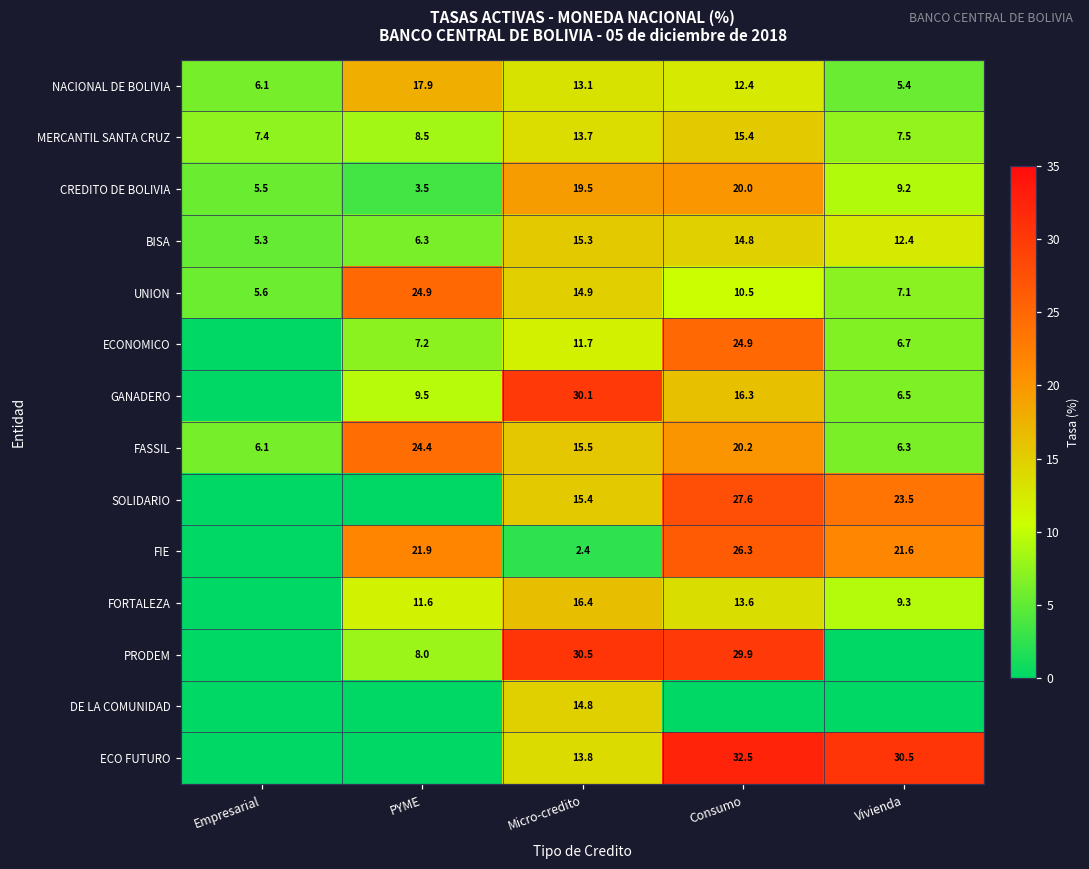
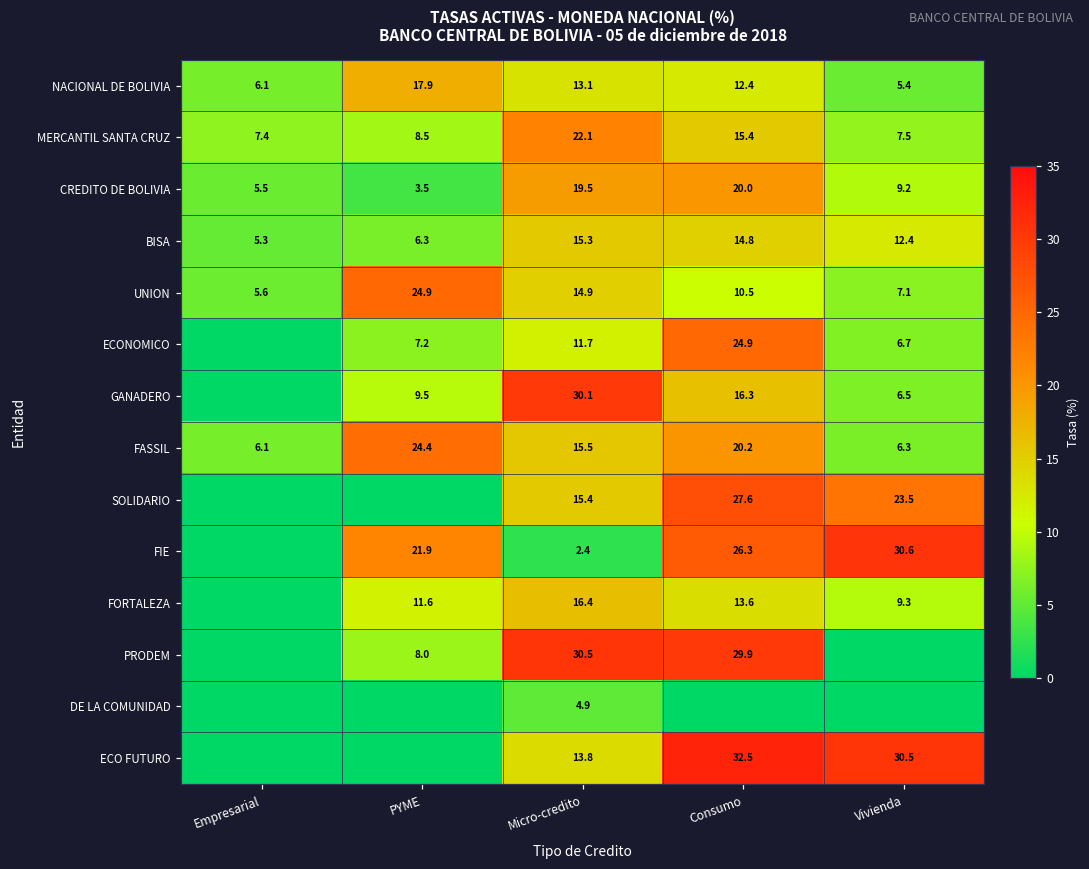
  {
    "NACIONAL DE BOLIVIA": {
      "Empresarial": 6.1,
      "PYME": 17.9,
      "Micro-credito": 13.1,
      "Consumo": 12.4,
      "Vivienda": 5.4
    },
    "MERCANTIL SANTA CRUZ": {
      "Empresarial": 7.4,
      "PYME": 8.5,
-     "Micro-credito": 13.7,
+     "Micro-credito": 22.1,
      "Consumo": 15.4,
      "Vivienda": 7.5
    },
    "CREDITO DE BOLIVIA": {
      "Empresarial": 5.5,
      "PYME": 3.5,
      "Micro-credito": 19.5,
      "Consumo": 20.0,
      "Vivienda": 9.2
    },
    "BISA": {
      "Empresarial": 5.3,
      "PYME": 6.3,
      "Micro-credito": 15.3,
      "Consumo": 14.8,
      "Vivienda": 12.4
    },
    "UNION": {
      "Empresarial": 5.6,
      "PYME": 24.9,
      "Micro-credito": 14.9,
      "Consumo": 10.5,
      "Vivienda": 7.1
    },
    "ECONOMICO": {
      "PYME": 7.2,
      "Micro-credito": 11.7,
      "Consumo": 24.9,
      "Vivienda": 6.7
    },
    "GANADERO": {
      "PYME": 9.5,
      "Micro-credito": 30.1,
      "Consumo": 16.3,
      "Vivienda": 6.5
    },
    "FASSIL": {
      "Empresarial": 6.1,
      "PYME": 24.4,
      "Micro-credito": 15.5,
      "Consumo": 20.2,
      "Vivienda": 6.3
    },
    "SOLIDARIO": {
      "Micro-credito": 15.4,
      "Consumo": 27.6,
      "Vivienda": 23.5
    },
    "FIE": {
      "PYME": 21.9,
      "Micro-credito": 2.4,
      "Consumo": 26.3,
-     "Vivienda": 21.6
+     "Vivienda": 30.6
    },
    "FORTALEZA": {
      "PYME": 11.6,
      "Micro-credito": 16.4,
      "Consumo": 13.6,
      "Vivienda": 9.3
    },
    "PRODEM": {
      "PYME": 8.0,
      "Micro-credito": 30.5,
      "Consumo": 29.9
    },
    "DE LA COMUNIDAD": {
-     "Micro-credito": 14.8
+     "Micro-credito": 4.9
    },
    "ECO FUTURO": {
      "Micro-credito": 13.8,
      "Consumo": 32.5,
      "Vivienda": 30.5
    }
  }
